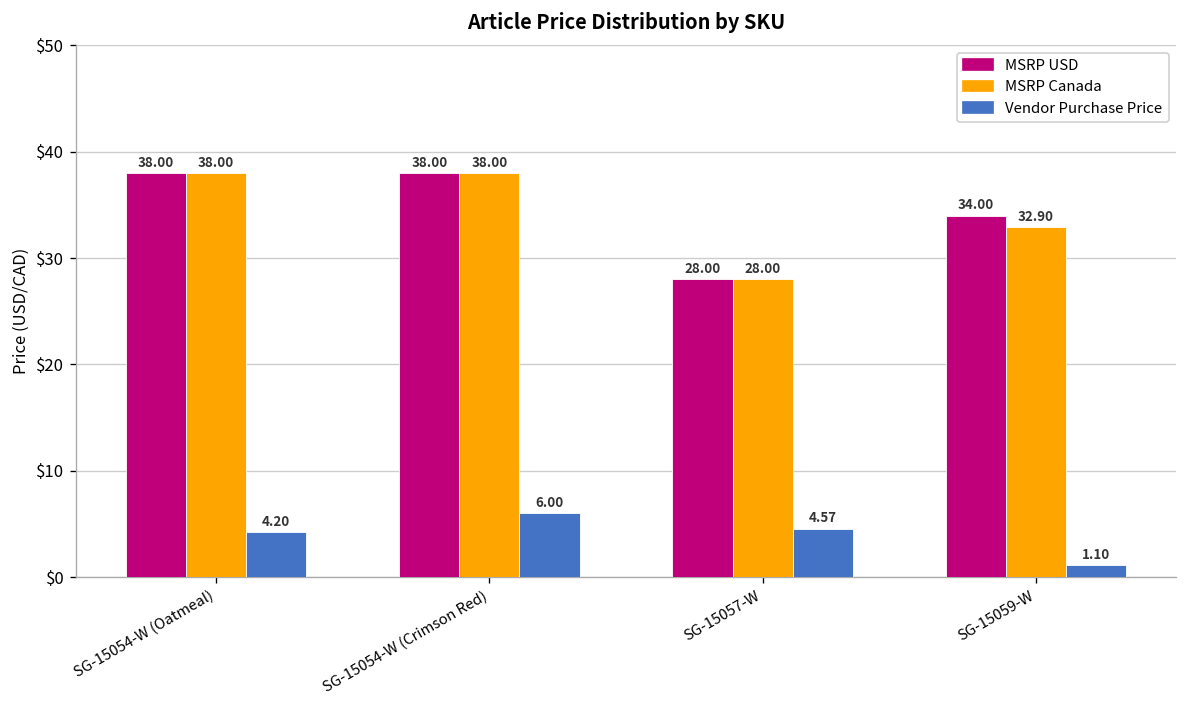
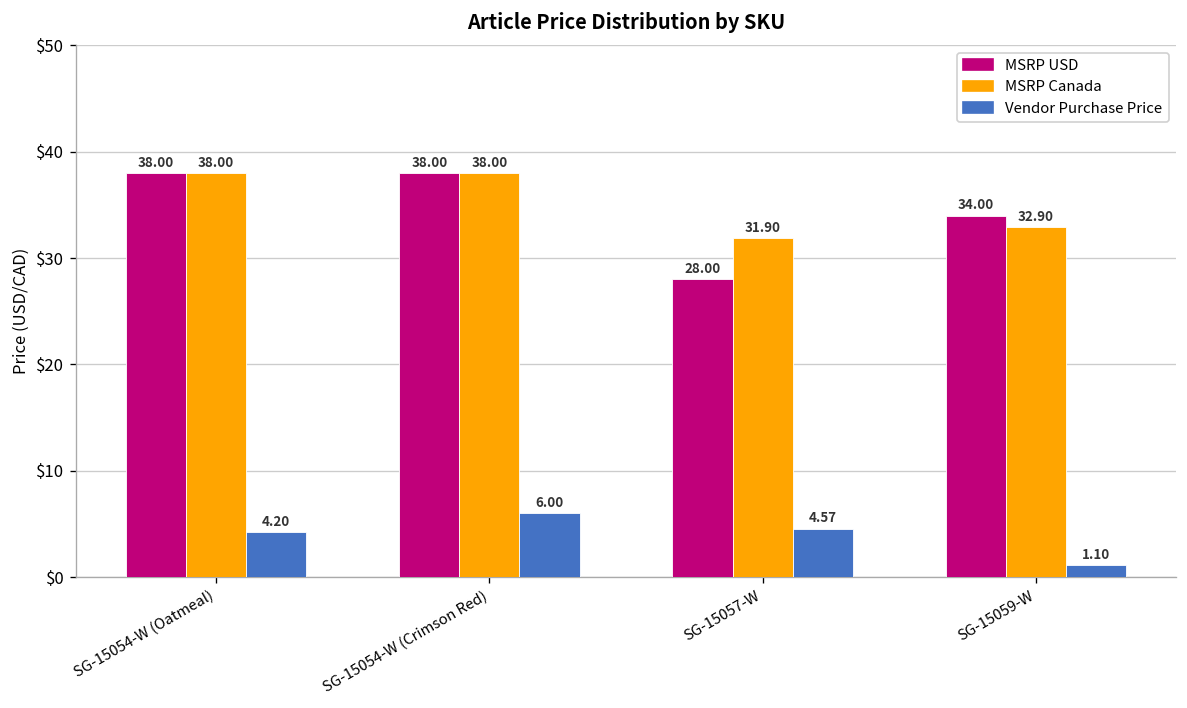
  {
    "MSRP USD": {
      "SG-15054-W (Oatmeal)": 38.00,
      "SG-15054-W (Crimson Red)": 38.00,
      "SG-15057-W": 28.00,
      "SG-15059-W": 34.00
    },
    "MSRP Canada": {
      "SG-15054-W (Oatmeal)": 38.00,
      "SG-15054-W (Crimson Red)": 38.00,
-     "SG-15057-W": 28.00,
+     "SG-15057-W": 31.90,
      "SG-15059-W": 32.90
    },
    "Vendor Purchase Price": {
      "SG-15054-W (Oatmeal)": 4.20,
      "SG-15054-W (Crimson Red)": 6.00,
      "SG-15057-W": 4.57,
      "SG-15059-W": 1.10
    }
  }
